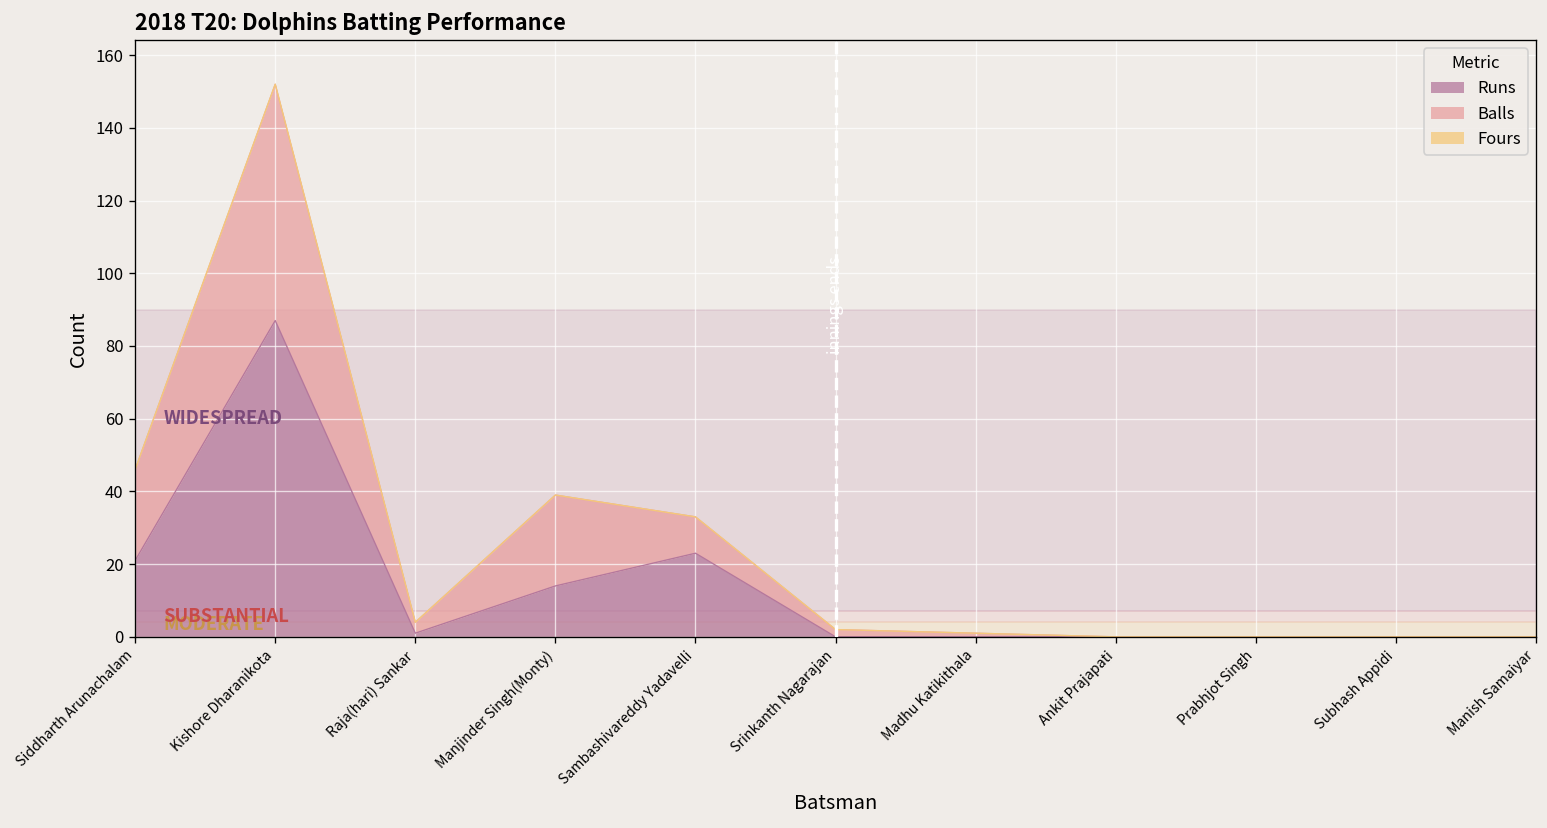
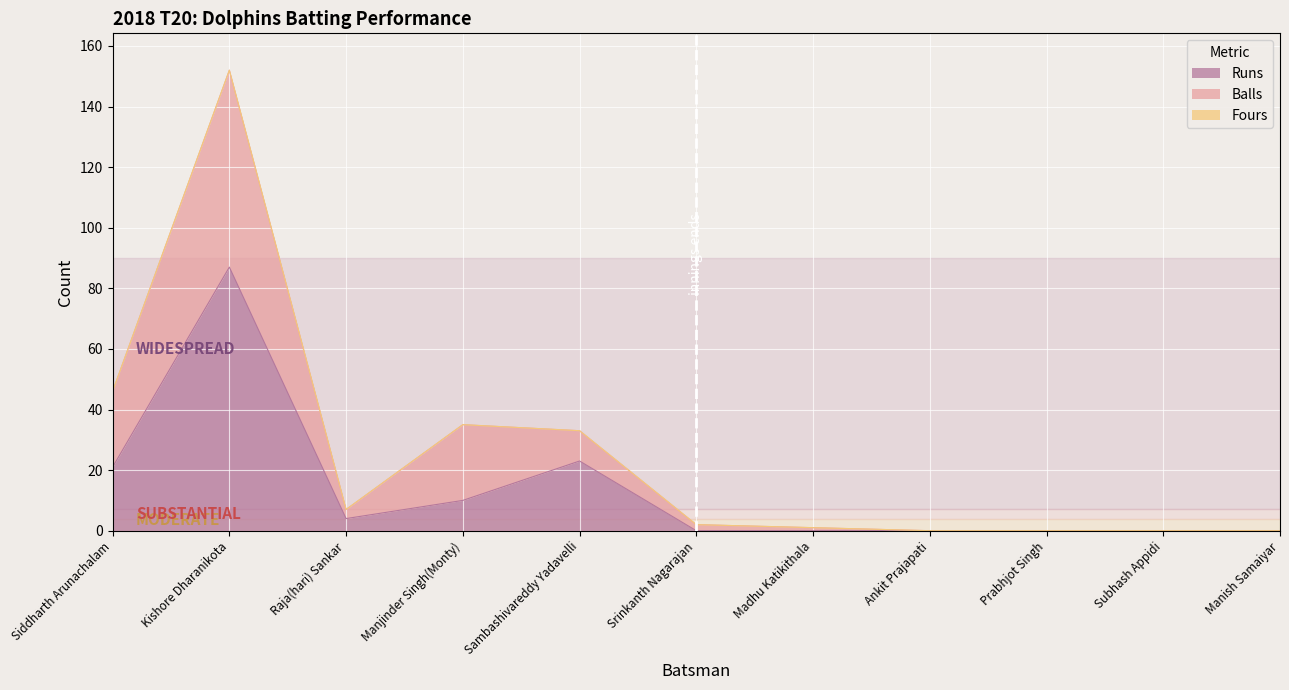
  {
    "Runs": {
      "Siddharth Arunachalam": 21,
      "Kishore Dharanikota": 87,
-     "Raja(hari) Sankar": 1,
-     "Manjinder Singh(Monty)": 14,
+     "Raja(hari) Sankar": 4,
+     "Manjinder Singh(Monty)": 10,
      "Sambashivareddy Yadavelli": 23,
      "Srinkanth Nagarajan": 0,
      "Madhu Katikithala": 0
    }
  }
